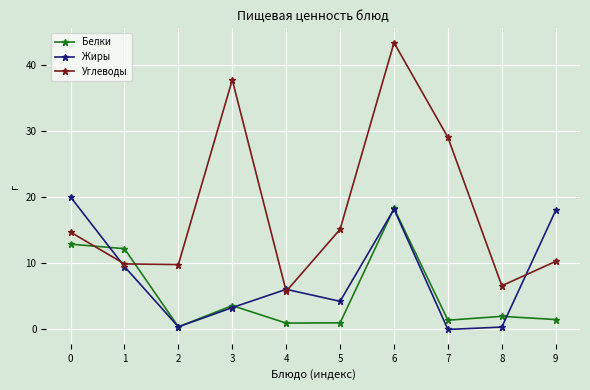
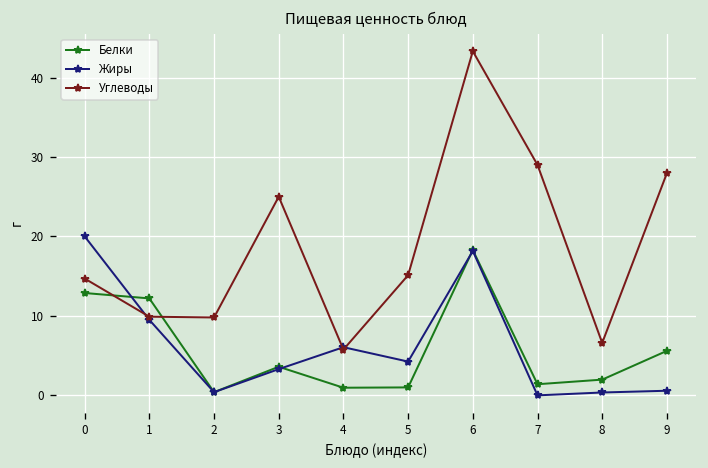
  {
    "Белки": {
      "0": 13,
      "1": 12,
      "4": 1,
      "5": 1,
      "7": 1,
      "8": 2,
-     "9": 2
+     "9": 6
    },
    "Жиры": {
      "0": 20,
      "1": 10,
      "5": 4,
      "7": 0,
      "8": 0,
-     "9": 18
+     "9": 1
    },
    "Углеводы": {
      "0": 15,
      "1": 10,
      "2": 10,
-     "3": 38,
+     "3": 25,
      "5": 15,
      "6": 43,
      "7": 29,
      "8": 7,
-     "9": 10
+     "9": 28
    }
  }
